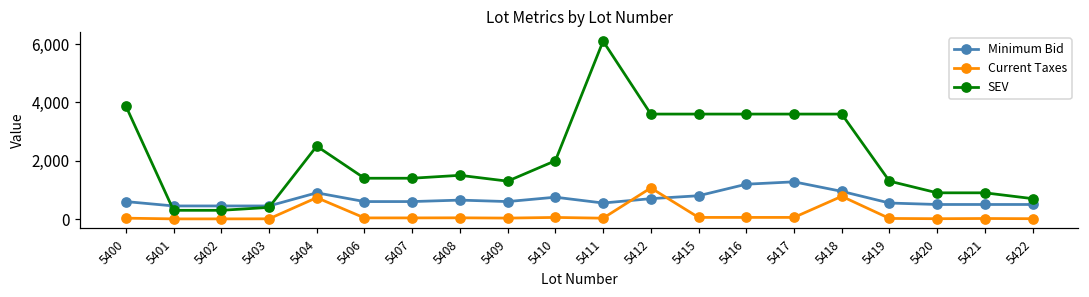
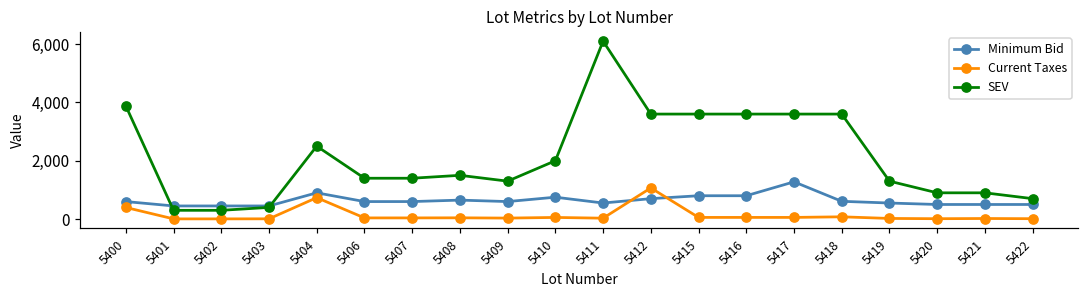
  {
    "Minimum Bid": {
      "5400": "600",
      "5401": "500",
      "5402": "500",
      "5404": "900",
      "5406": "600",
      "5407": "600",
      "5408": "700",
      "5409": "600",
      "5410": "800",
      "5411": "600",
      "5412": "700",
      "5415": "800",
-     "5416": "1,200",
+     "5416": "800",
      "5417": "1,300",
-     "5418": "1,000",
+     "5418": "600",
      "5419": "600",
      "5420": "500",
      "5421": "500",
      "5422": "500"
    },
    "Current Taxes": {
-     "5400": "0",
+     "5400": "400",
      "5401": "0",
      "5402": "0",
      "5403": "0",
      "5404": "700",
      "5406": "0",
      "5407": "0",
      "5408": "0",
      "5409": "0",
      "5410": "100",
      "5411": "0",
      "5412": "1,100",
      "5415": "100",
      "5416": "100",
      "5417": "100",
-     "5418": "800",
+     "5418": "100",
      "5419": "0",
      "5420": "0",
      "5421": "0",
      "5422": "0"
    },
    "SEV": {
      "5400": "3,900",
      "5401": "300",
      "5402": "300",
      "5404": "2,500",
      "5406": "1,400",
      "5407": "1,400",
      "5408": "1,500",
      "5409": "1,300",
      "5410": "2,000",
      "5411": "6,100",
      "5412": "3,600",
      "5415": "3,600",
      "5416": "3,600",
      "5417": "3,600",
      "5418": "3,600",
      "5419": "1,300",
      "5420": "900",
      "5421": "900",
      "5422": "700"
    }
  }
